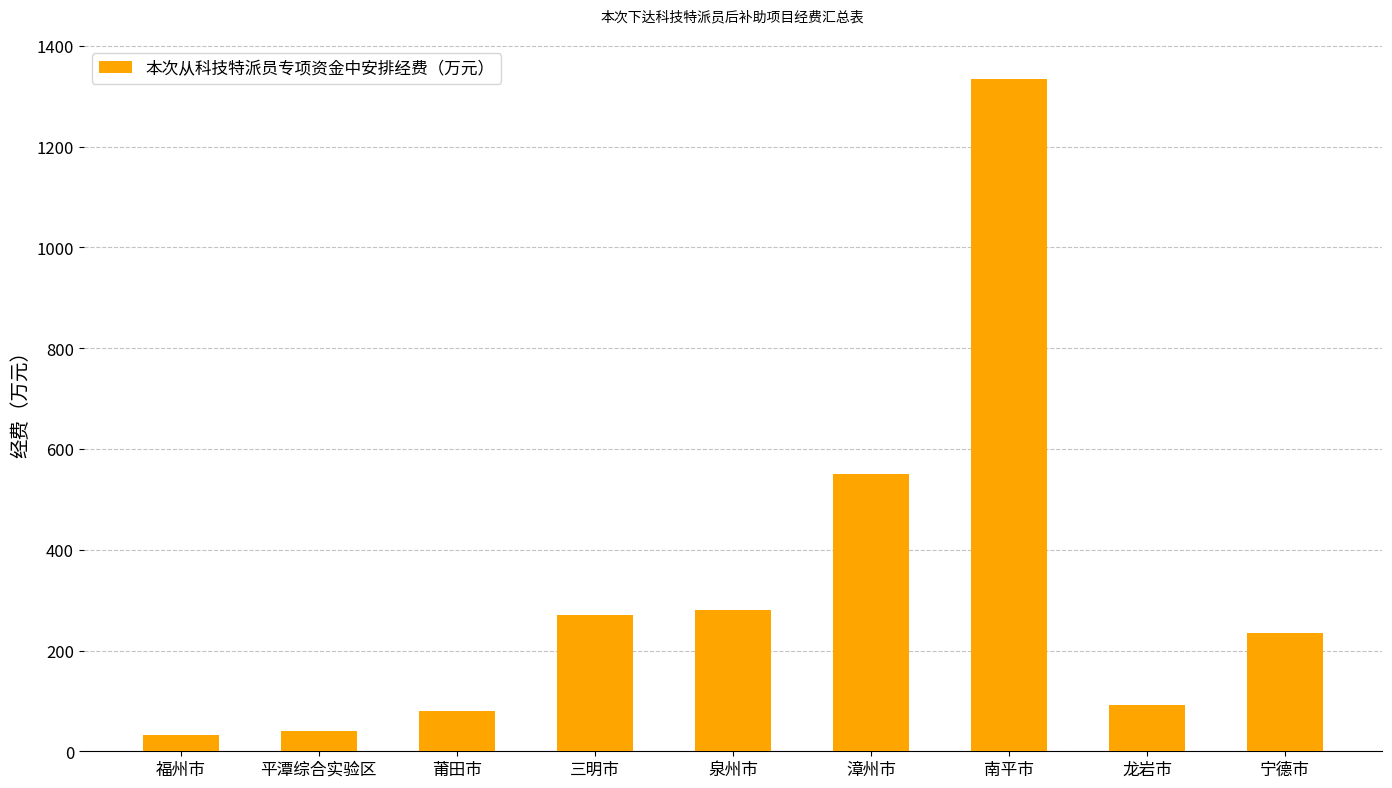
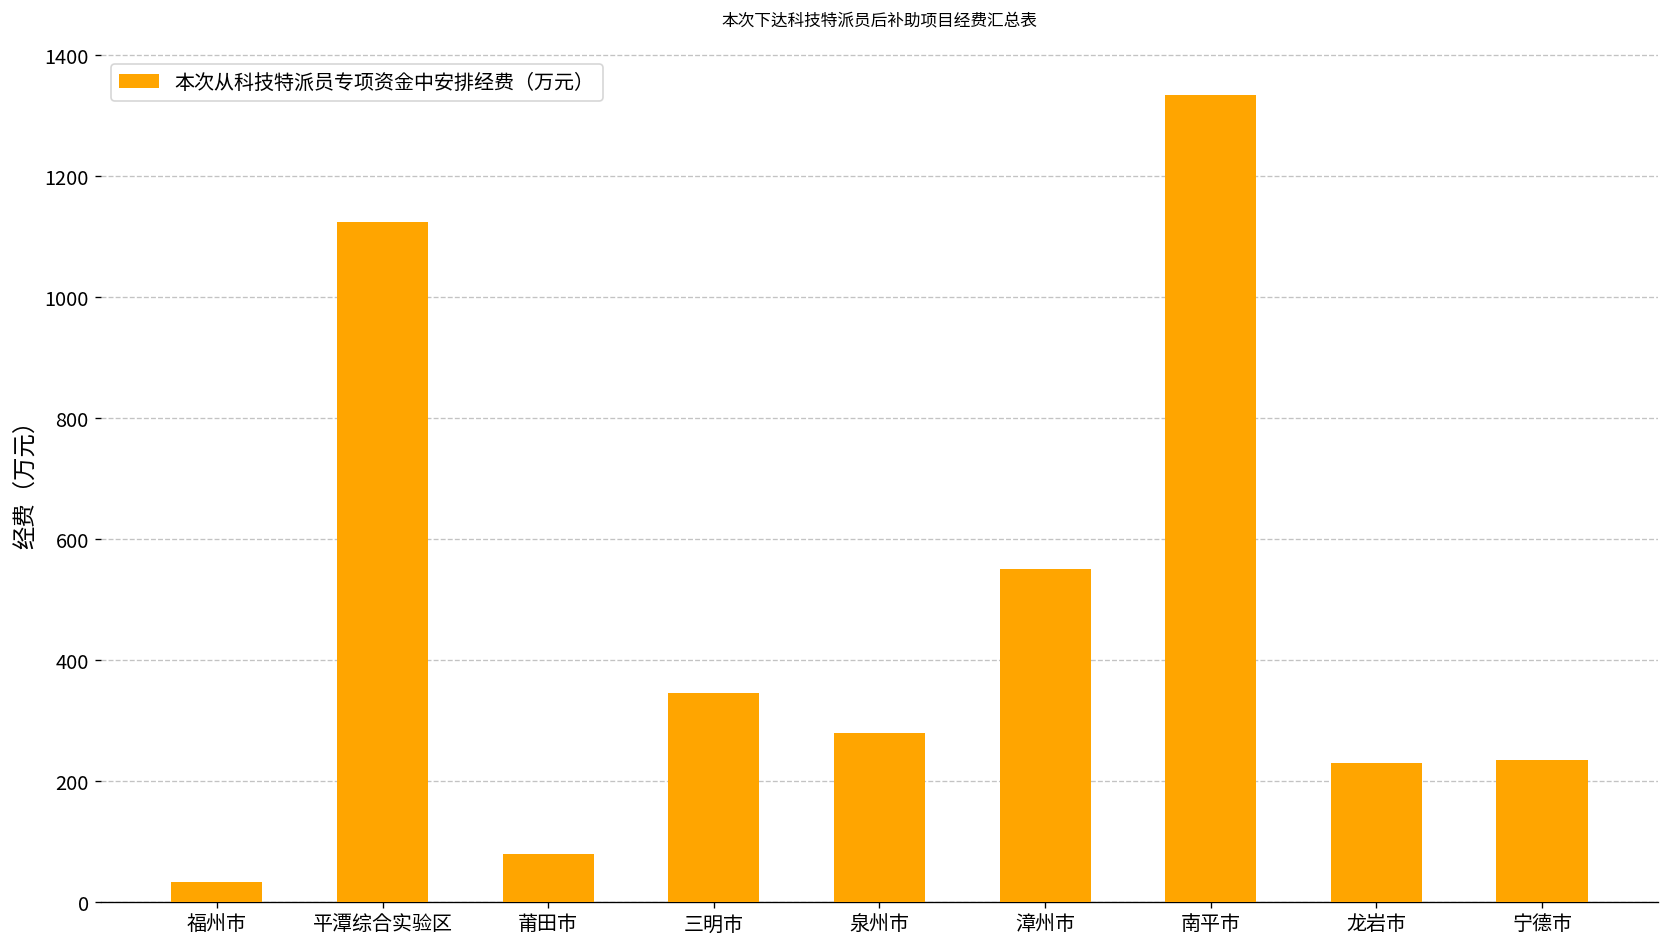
  {
    "福州市": 30,
-   "平潭综合实验区": 40,
+   "平潭综合实验区": 1120,
    "莆田市": 80,
-   "三明市": 270,
+   "三明市": 350,
    "泉州市": 280,
    "漳州市": 550,
    "南平市": 1340,
-   "龙岩市": 90,
+   "龙岩市": 230,
    "宁德市": 240
  }
